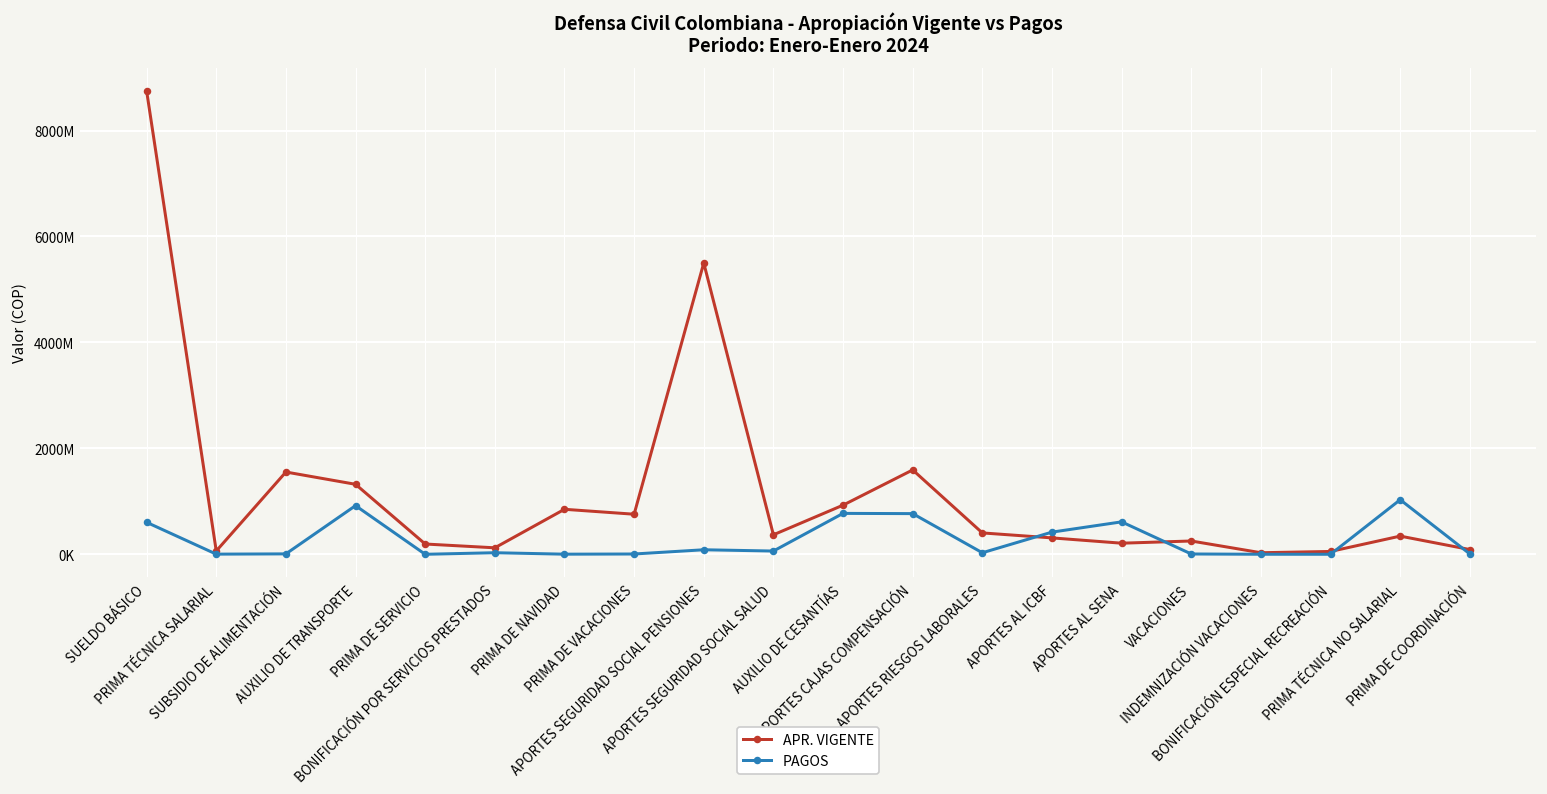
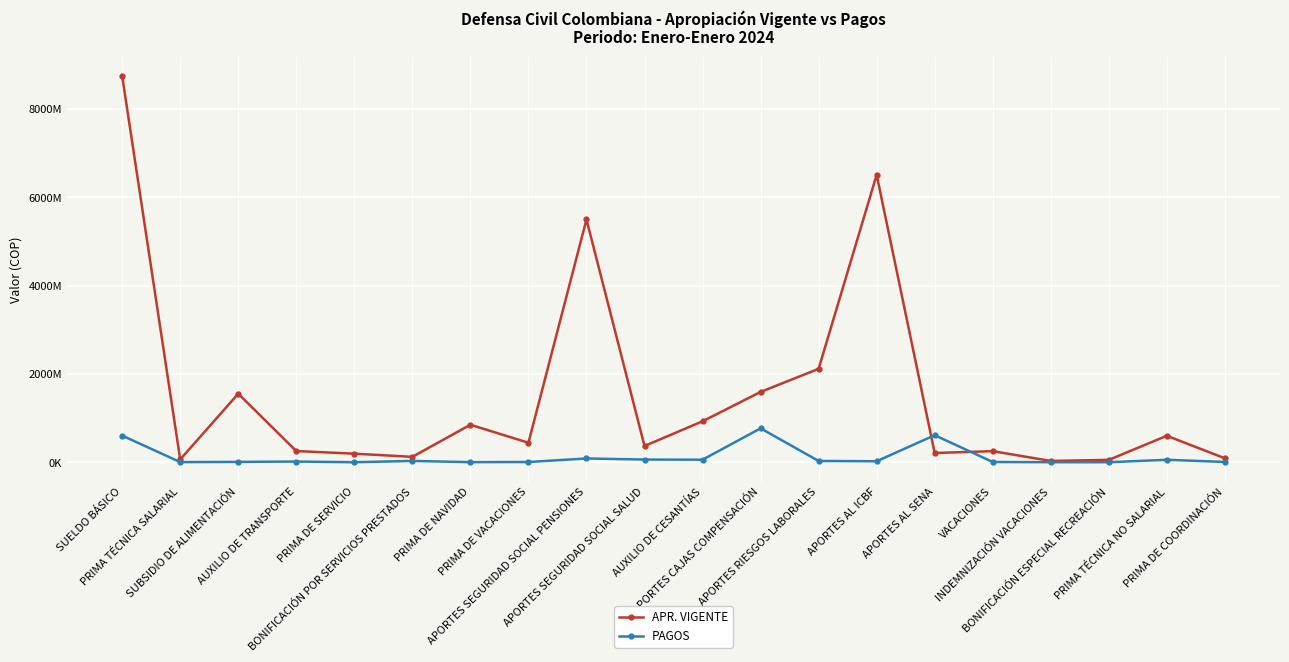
  {
    "APR. VIGENTE": {
      "SUELDO BÁSICO": 8800000000,
      "PRIMA TÉCNICA SALARIAL": 100000000,
      "SUBSIDIO DE ALIMENTACIÓN": 1600000000,
-     "AUXILIO DE TRANSPORTE": 1300000000,
+     "AUXILIO DE TRANSPORTE": 300000000,
      "PRIMA DE SERVICIO": 200000000,
      "BONIFICACIÓN POR SERVICIOS PRESTADOS": 100000000,
      "PRIMA DE NAVIDAD": 900000000,
-     "PRIMA DE VACACIONES": 800000000,
+     "PRIMA DE VACACIONES": 400000000,
      "APORTES SEGURIDAD SOCIAL PENSIONES": 5500000000,
      "APORTES SEGURIDAD SOCIAL SALUD": 400000000,
      "AUXILIO DE CESANTÍAS": 900000000,
      "APORTES CAJAS COMPENSACIÓN": 1600000000,
-     "APORTES RIESGOS LABORALES": 400000000,
-     "APORTES AL ICBF": 300000000,
+     "APORTES RIESGOS LABORALES": 2100000000,
+     "APORTES AL ICBF": 6500000000,
      "APORTES AL SENA": 200000000,
      "VACACIONES": 300000000,
-     "PRIMA TÉCNICA NO SALARIAL": 300000000,
+     "PRIMA TÉCNICA NO SALARIAL": 600000000,
      "PRIMA DE COORDINACIÓN": 100000000
    },
    "PAGOS": {
      "SUELDO BÁSICO": 600000000,
      "PRIMA TÉCNICA SALARIAL": 0,
      "SUBSIDIO DE ALIMENTACIÓN": 0,
-     "AUXILIO DE TRANSPORTE": 900000000,
+     "AUXILIO DE TRANSPORTE": 0,
      "PRIMA DE SERVICIO": 0,
      "BONIFICACIÓN POR SERVICIOS PRESTADOS": 0,
      "PRIMA DE NAVIDAD": 0,
      "PRIMA DE VACACIONES": 0,
      "APORTES SEGURIDAD SOCIAL PENSIONES": 100000000,
      "APORTES SEGURIDAD SOCIAL SALUD": 100000000,
-     "AUXILIO DE CESANTÍAS": 800000000,
+     "AUXILIO DE CESANTÍAS": 100000000,
      "APORTES CAJAS COMPENSACIÓN": 800000000,
      "APORTES RIESGOS LABORALES": 0,
-     "APORTES AL ICBF": 400000000,
+     "APORTES AL ICBF": 0,
      "APORTES AL SENA": 600000000,
      "VACACIONES": 0,
-     "PRIMA TÉCNICA NO SALARIAL": 1000000000,
+     "PRIMA TÉCNICA NO SALARIAL": 100000000,
      "PRIMA DE COORDINACIÓN": 0
    }
  }
